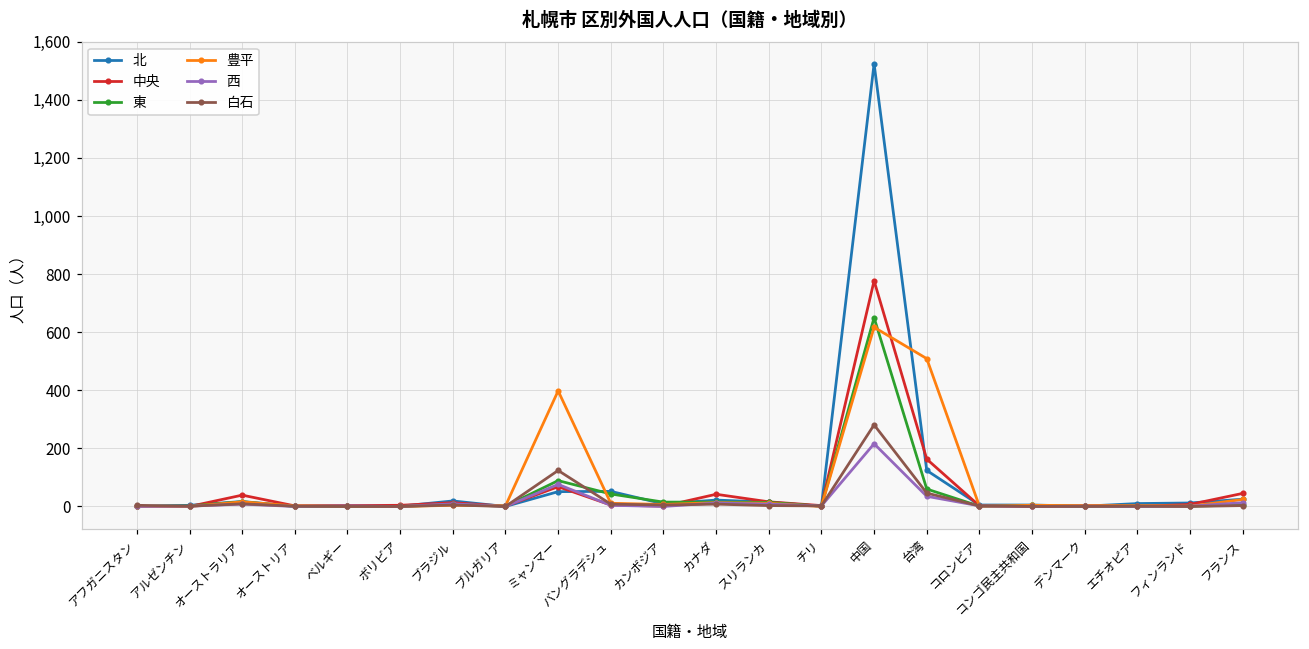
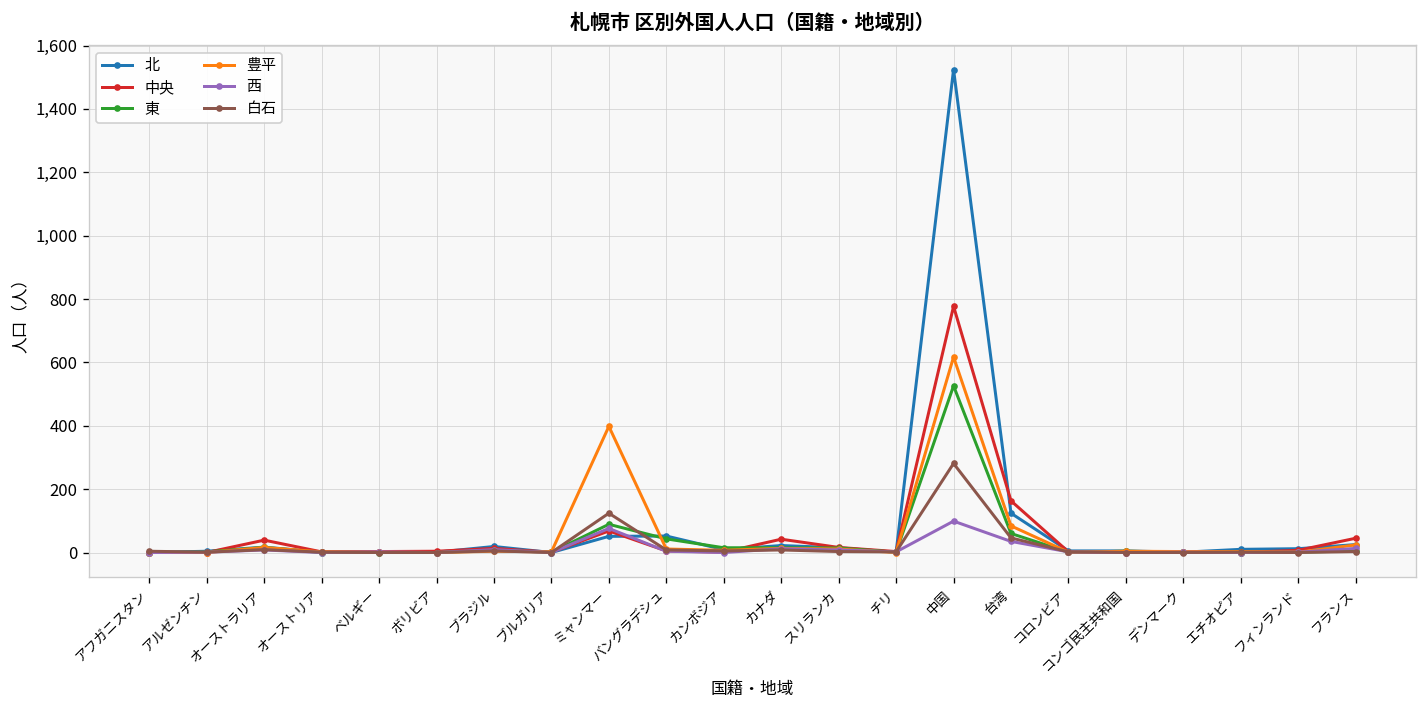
  {
    "北": {
      "ミャンマー": "50",
      "中国": "1,520",
      "台湾": "120"
    },
    "中央": {
      "オーストラリア": "40",
      "カナダ": "40",
      "中国": "780",
      "台湾": "160",
      "フランス": "50"
    },
    "東": {
      "ミャンマー": "90",
-     "中国": "650",
+     "中国": "530",
      "台湾": "60"
    },
    "豊平": {
      "ミャンマー": "400",
      "中国": "620",
-     "台湾": "510"
+     "台湾": "80"
    },
    "西": {
-     "中国": "220",
+     "中国": "100",
      "台湾": "40"
    },
    "白石": {
      "ミャンマー": "120",
      "中国": "280",
      "台湾": "50"
    }
  }
